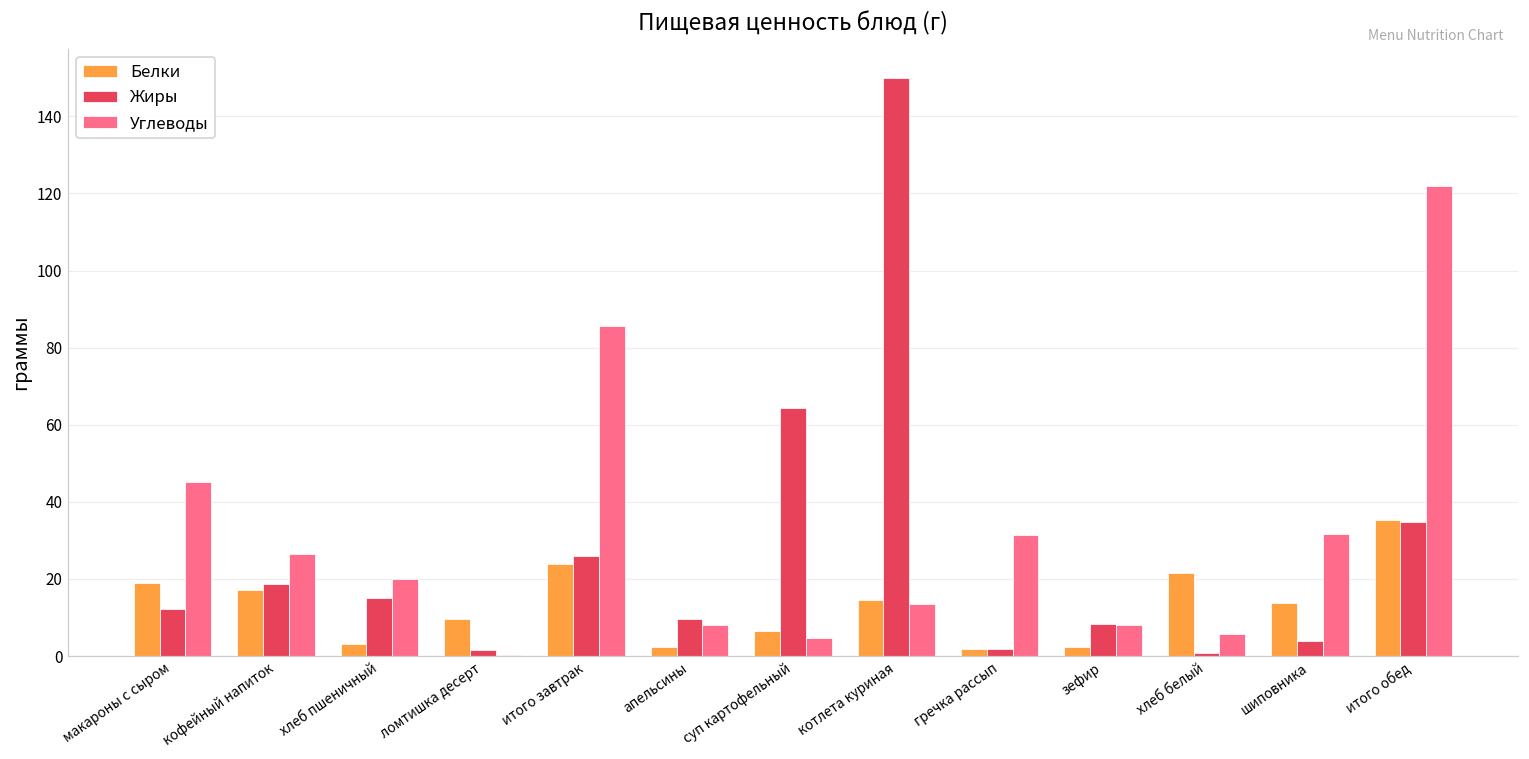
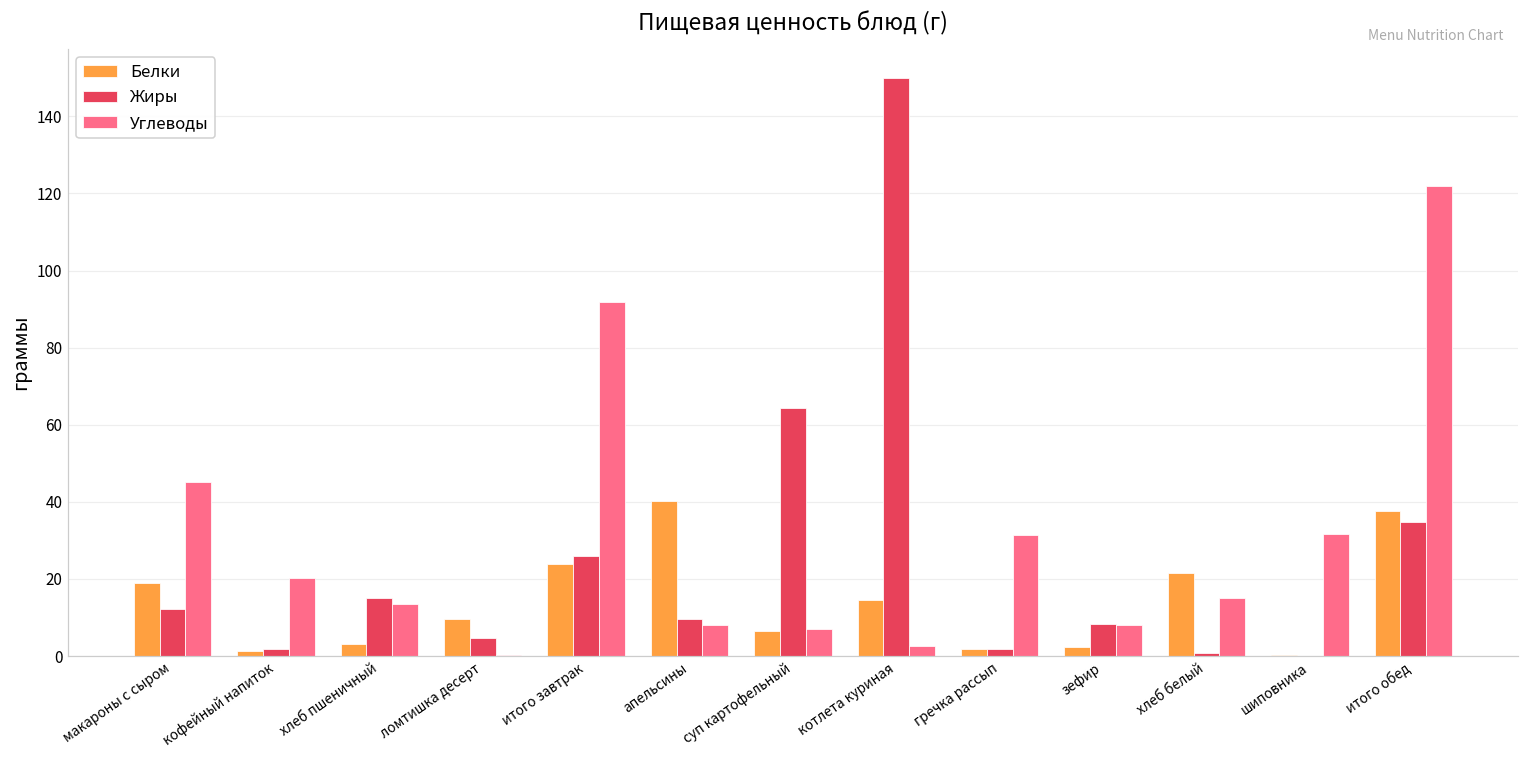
  {
    "Белки": {
      "макароны с сыром": 19,
-     "кофейный напиток": 17,
+     "кофейный напиток": 1,
      "хлеб пшеничный": 3,
      "ломтишка десерт": 10,
      "итого завтрак": 24,
-     "апельсины": 2,
+     "апельсины": 40,
      "суп картофельный": 6,
      "котлета куриная": 15,
      "гречка рассып": 2,
      "зефир": 2,
      "хлеб белый": 22,
-     "шиповника": 14,
-     "итого обед": 35
+     "шиповника": 0,
+     "итого обед": 38
    },
    "Жиры": {
      "макароны с сыром": 12,
-     "кофейный напиток": 19,
+     "кофейный напиток": 2,
      "хлеб пшеничный": 15,
-     "ломтишка десерт": 2,
+     "ломтишка десерт": 5,
      "итого завтрак": 26,
      "апельсины": 10,
      "суп картофельный": 64,
      "котлета куриная": 150,
      "гречка рассып": 2,
      "зефир": 8,
      "хлеб белый": 1,
-     "шиповника": 4,
+     "шиповника": 0,
      "итого обед": 35
    },
    "Углеводы": {
      "макароны с сыром": 45,
-     "кофейный напиток": 27,
-     "хлеб пшеничный": 20,
-     "итого завтрак": 86,
+     "кофейный напиток": 20,
+     "хлеб пшеничный": 14,
+     "итого завтрак": 92,
      "апельсины": 8,
-     "суп картофельный": 5,
-     "котлета куриная": 14,
+     "суп картофельный": 7,
+     "котлета куриная": 3,
      "гречка рассып": 31,
      "зефир": 8,
-     "хлеб белый": 6,
+     "хлеб белый": 15,
      "шиповника": 32,
      "итого обед": 122
    }
  }
